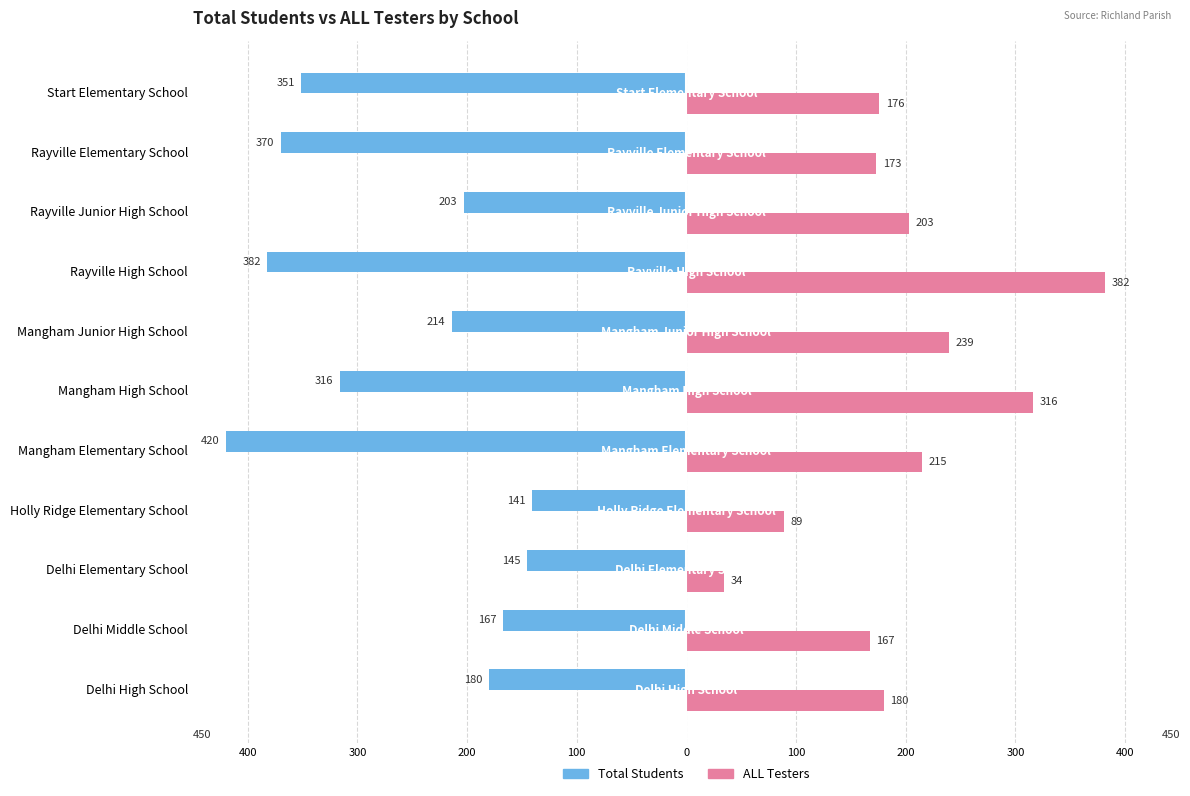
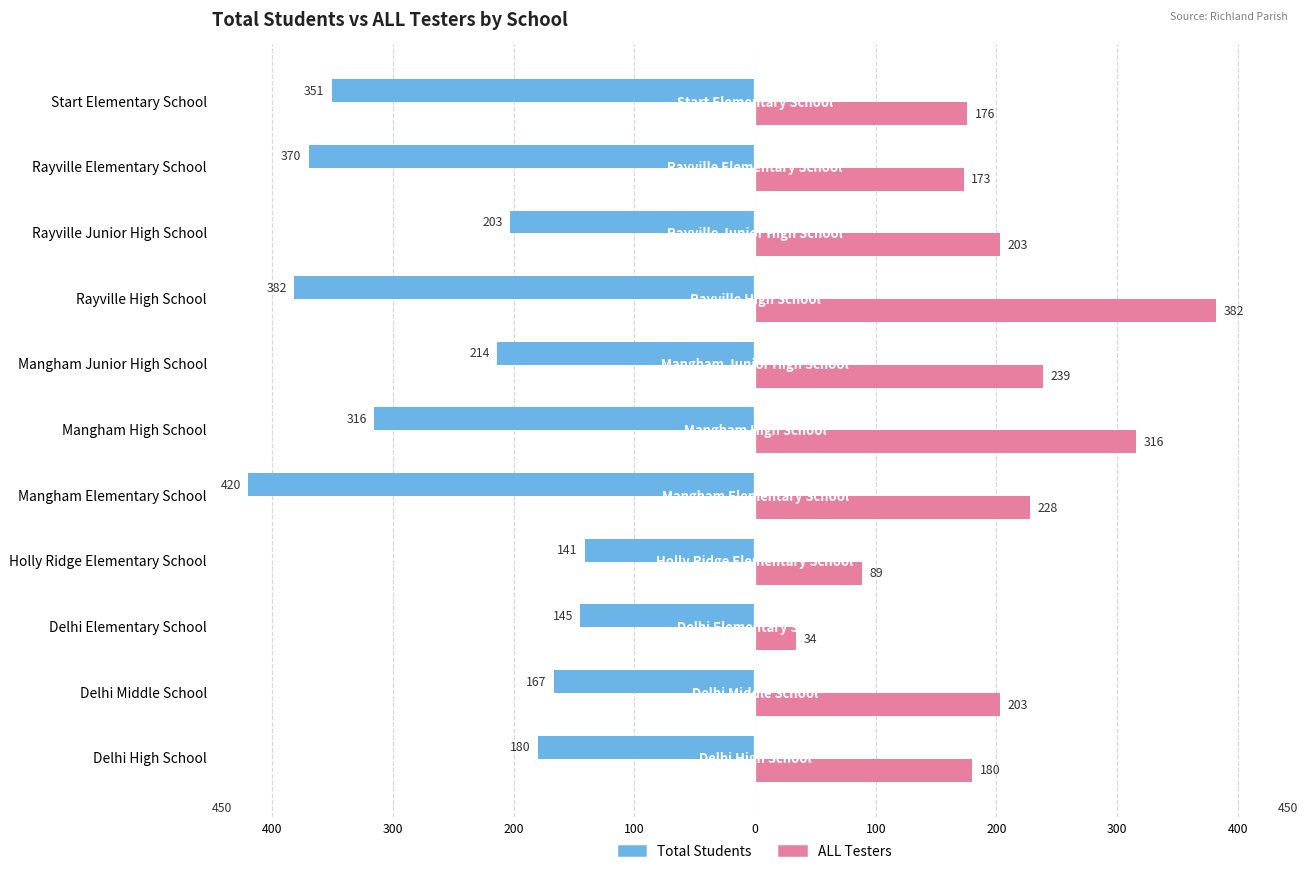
  {
    "ALL Testers": {
      "Start Elementary School": 176,
      "Rayville Elementary School": 173,
      "Rayville Junior High School": 203,
      "Rayville High School": 382,
      "Mangham Junior High School": 239,
      "Mangham High School": 316,
-     "Mangham Elementary School": 215,
+     "Mangham Elementary School": 228,
      "Holly Ridge Elementary School": 89,
-     "Delhi Middle School": 167,
+     "Delhi Middle School": 203,
      "Delhi High School": 180
    }
  }
